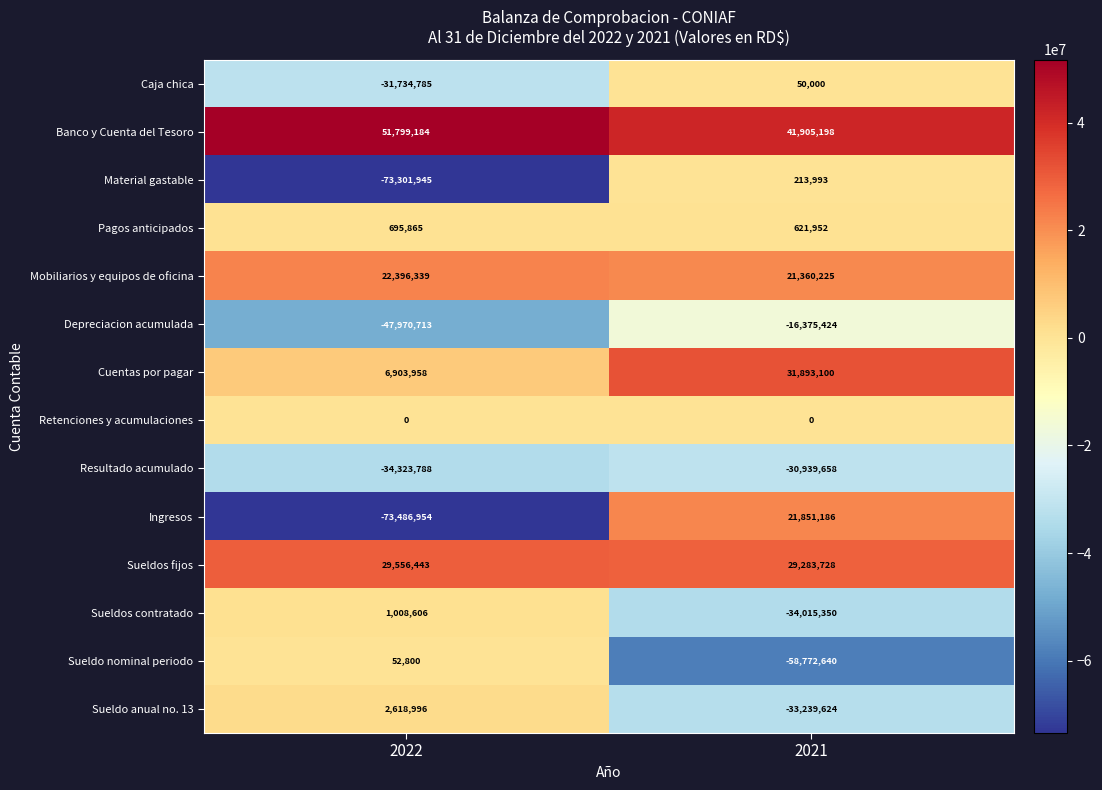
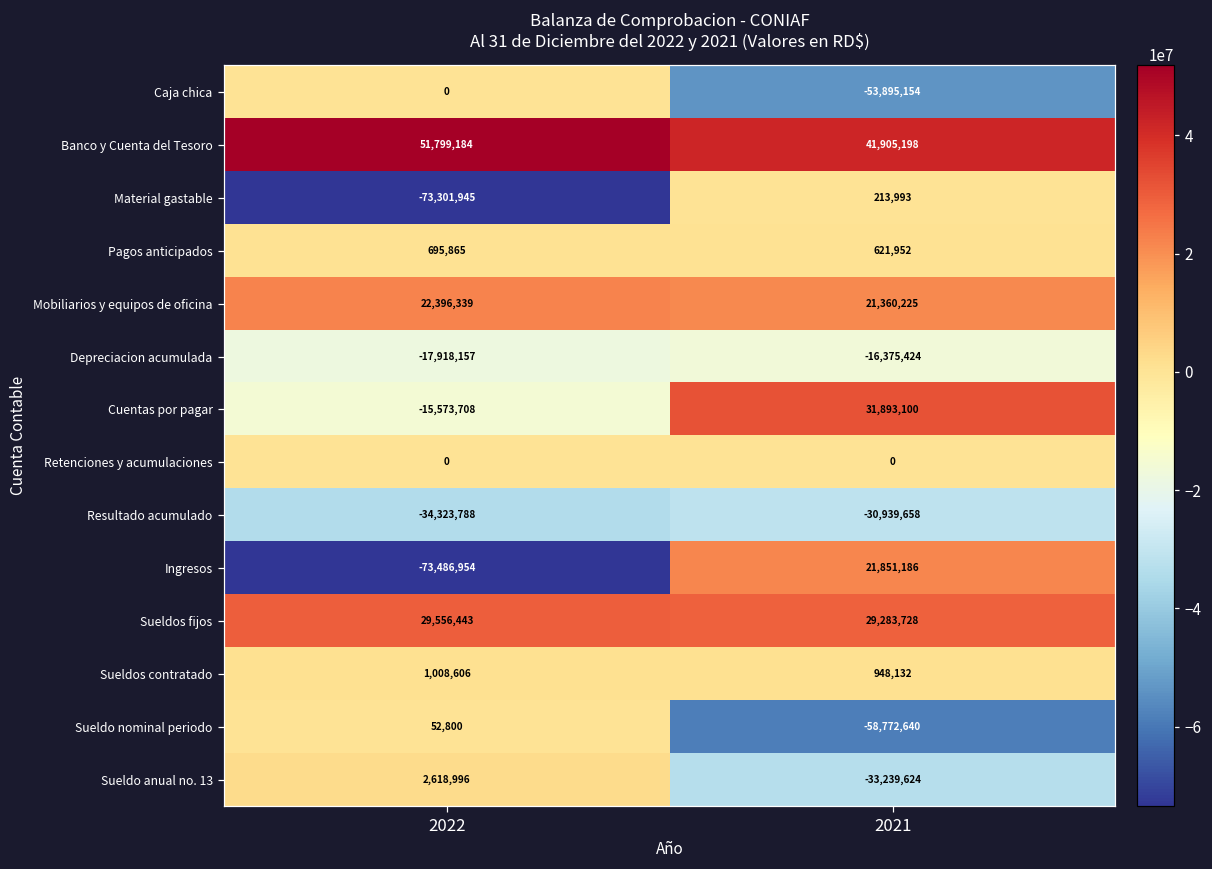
  {
    "Caja chica": {
-     "2022": "-31,734,785",
-     "2021": "50,000"
+     "2022": "0",
+     "2021": "-53,895,154"
    },
    "Banco y Cuenta del Tesoro": {
      "2022": "51,799,184",
      "2021": "41,905,198"
    },
    "Material gastable": {
      "2022": "-73,301,945",
      "2021": "213,993"
    },
    "Pagos anticipados": {
      "2022": "695,865",
      "2021": "621,952"
    },
    "Mobiliarios y equipos de oficina": {
      "2022": "22,396,339",
      "2021": "21,360,225"
    },
    "Depreciacion acumulada": {
-     "2022": "-47,970,713",
+     "2022": "-17,918,157",
      "2021": "-16,375,424"
    },
    "Cuentas por pagar": {
-     "2022": "6,903,958",
+     "2022": "-15,573,708",
      "2021": "31,893,100"
    },
    "Retenciones y acumulaciones": {
      "2022": "0",
      "2021": "0"
    },
    "Resultado acumulado": {
      "2022": "-34,323,788",
      "2021": "-30,939,658"
    },
    "Ingresos": {
      "2022": "-73,486,954",
      "2021": "21,851,186"
    },
    "Sueldos fijos": {
      "2022": "29,556,443",
      "2021": "29,283,728"
    },
    "Sueldos contratado": {
      "2022": "1,008,606",
-     "2021": "-34,015,350"
+     "2021": "948,132"
    },
    "Sueldo nominal periodo": {
      "2022": "52,800",
      "2021": "-58,772,640"
    },
    "Sueldo anual no. 13": {
      "2022": "2,618,996",
      "2021": "-33,239,624"
    }
  }
